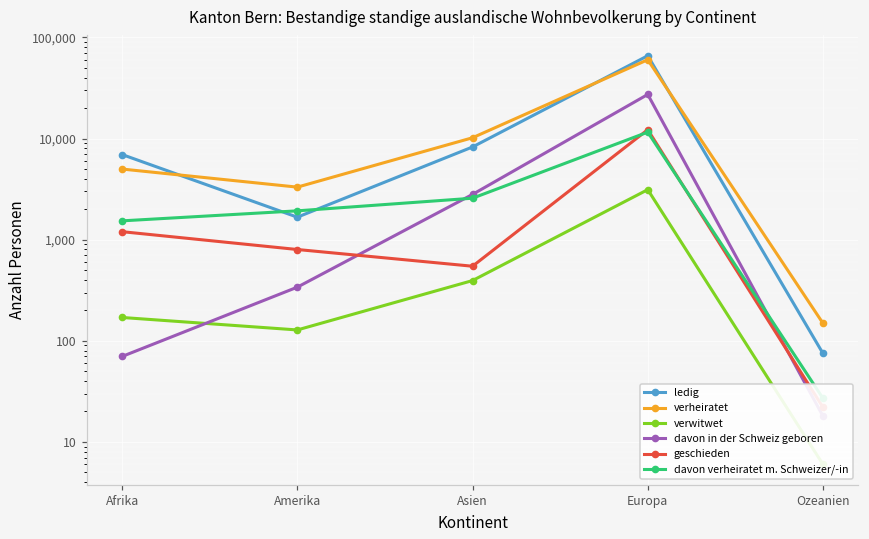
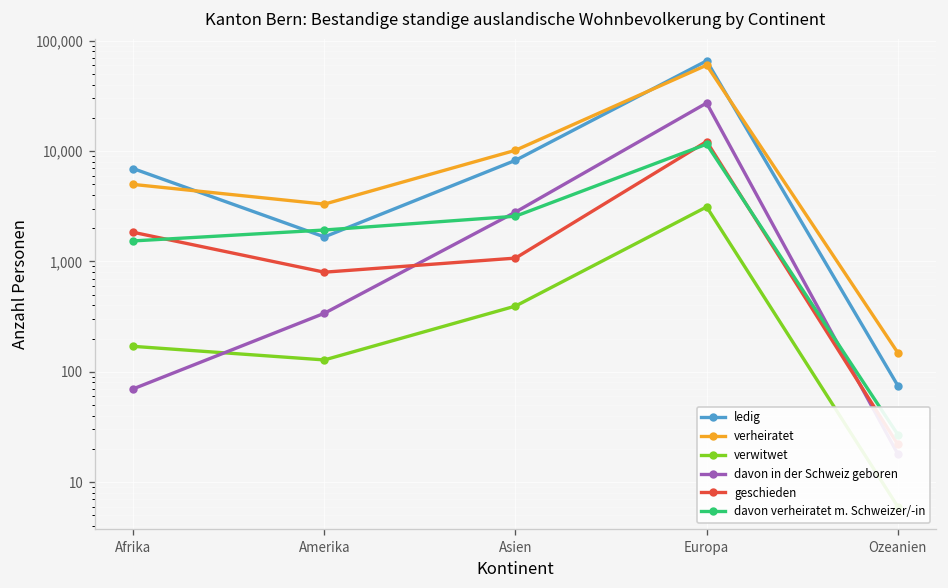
  {
    "ledig": {
      "Afrika": "7,000",
      "Amerika": "1,700",
      "Asien": "8,000",
      "Europa": "70,000",
      "Ozeanien": "80"
    },
    "verheiratet": {
      "Afrika": "5,000",
      "Amerika": "3,300",
      "Asien": "10,000",
      "Europa": "60,000",
      "Ozeanien": "150"
    },
    "verwitwet": {
      "Afrika": "170",
      "Amerika": "130",
      "Asien": "390",
      "Europa": "3,100"
    },
    "davon in der Schweiz geboren": {
      "Afrika": "70",
      "Amerika": "340",
      "Asien": "2,800",
      "Europa": "27,000"
    },
    "geschieden": {
-     "Afrika": "1,200",
+     "Afrika": "1,800",
      "Amerika": "800",
-     "Asien": "500"
+     "Asien": "1,100"
    },
    "davon verheiratet m. Schweizer/-in": {
      "Afrika": "1,500",
      "Amerika": "1,900",
      "Asien": "2,600"
    }
  }
